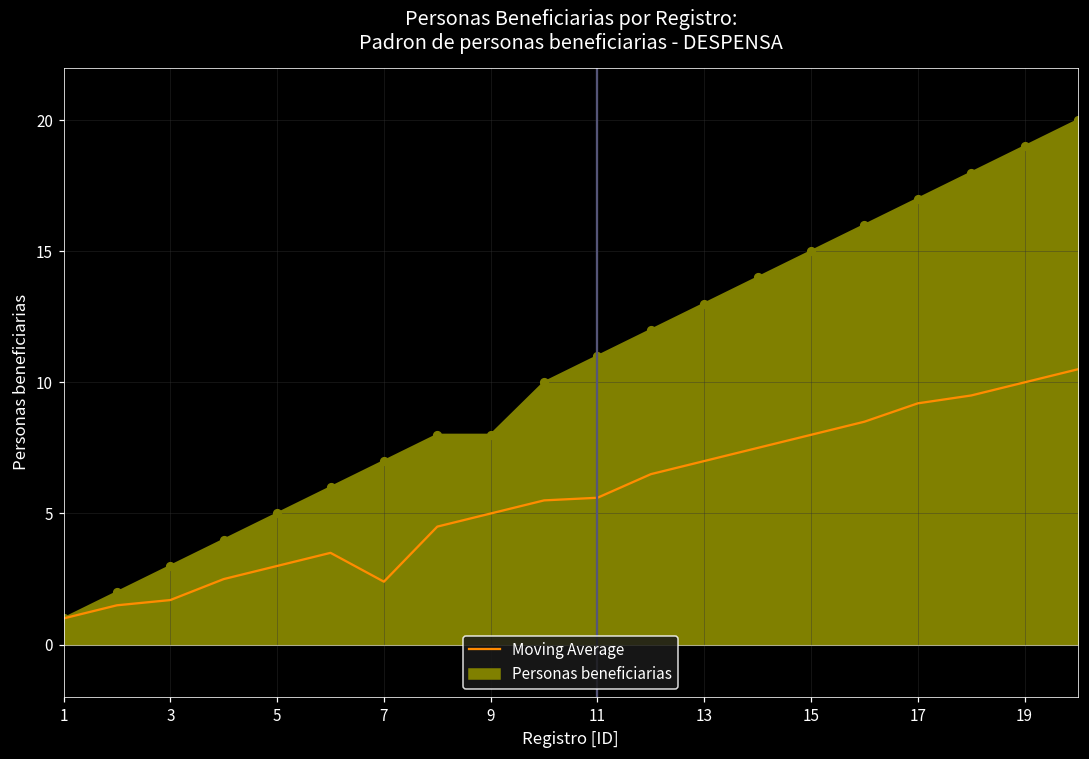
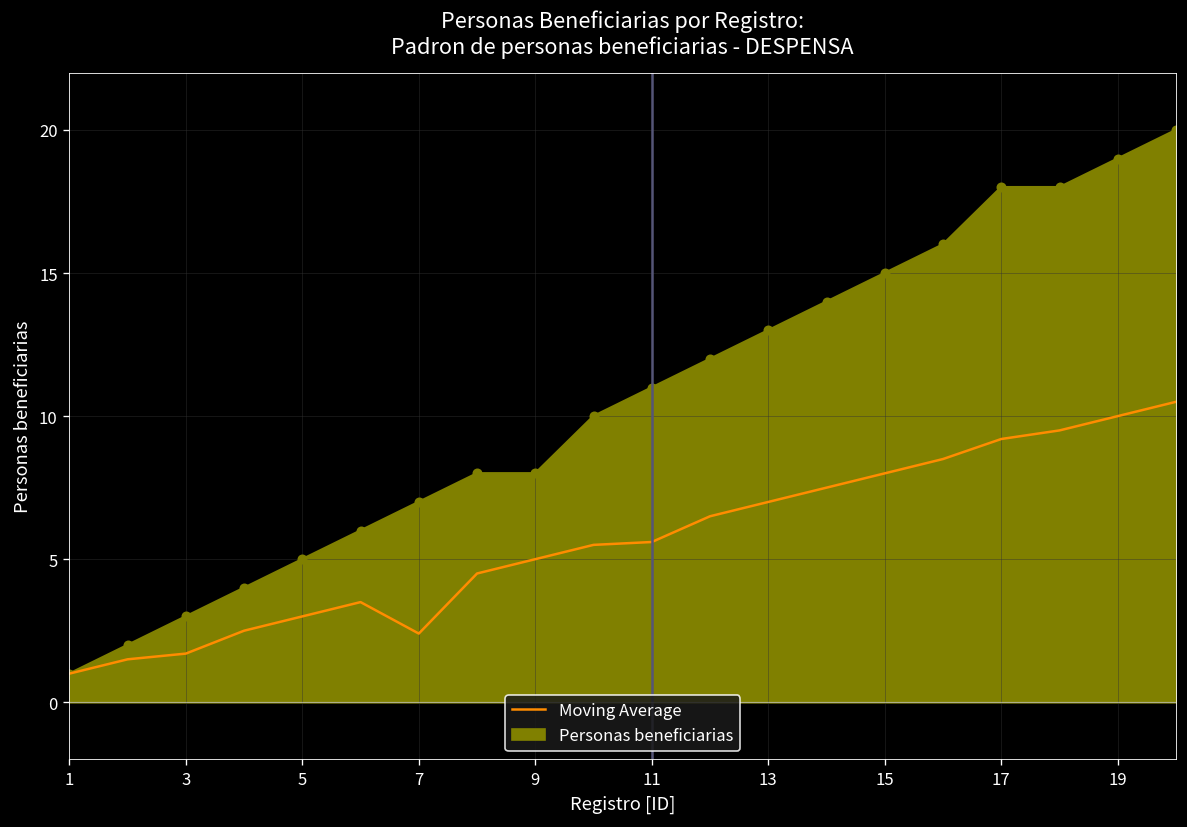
  {
    "Personas beneficiarias": {
      "3": 3,
      "5": 5,
      "7": 7,
      "9": 8,
      "11": 11,
      "13": 13,
      "15": 15,
-     "17": 17,
+     "17": 18,
      "19": 19
    },
    "Moving Average": {
      "3": 1.7,
      "5": 3,
      "7": 2.4,
      "9": 5,
      "11": 5.6,
      "13": 7,
      "15": 8,
      "17": 9.2,
      "19": 10
    }
  }
